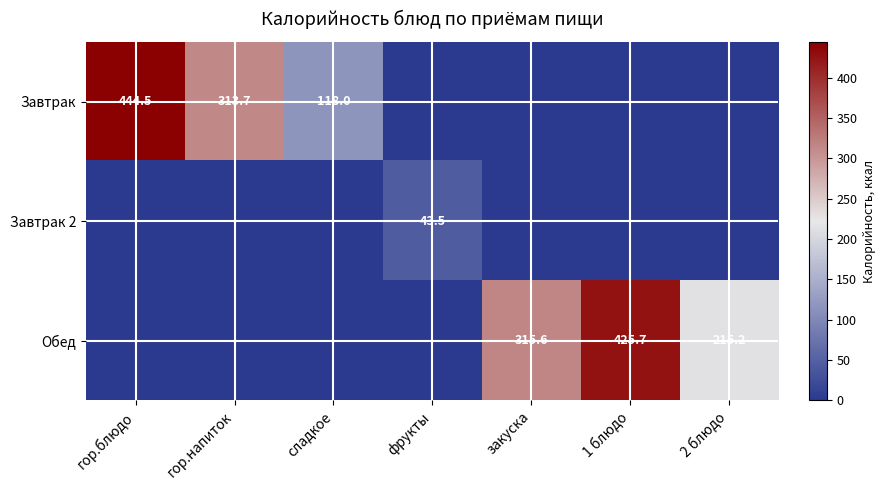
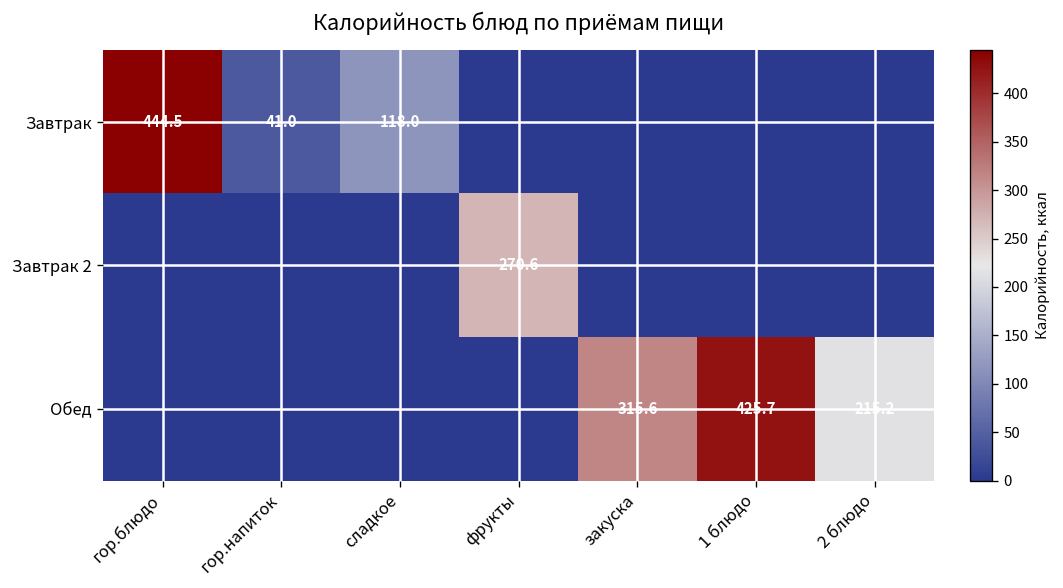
  {
    "Завтрак": {
      "гор.блюдо": 444.5,
-     "гор.напиток": 313.7,
+     "гор.напиток": 41.0,
      "сладкое": 118.0
    },
    "Завтрак 2": {
-     "фрукты": 43.5
+     "фрукты": 270.6
    },
    "Обед": {
      "закуска": 315.6,
      "1 блюдо": 425.7
    }
  }
